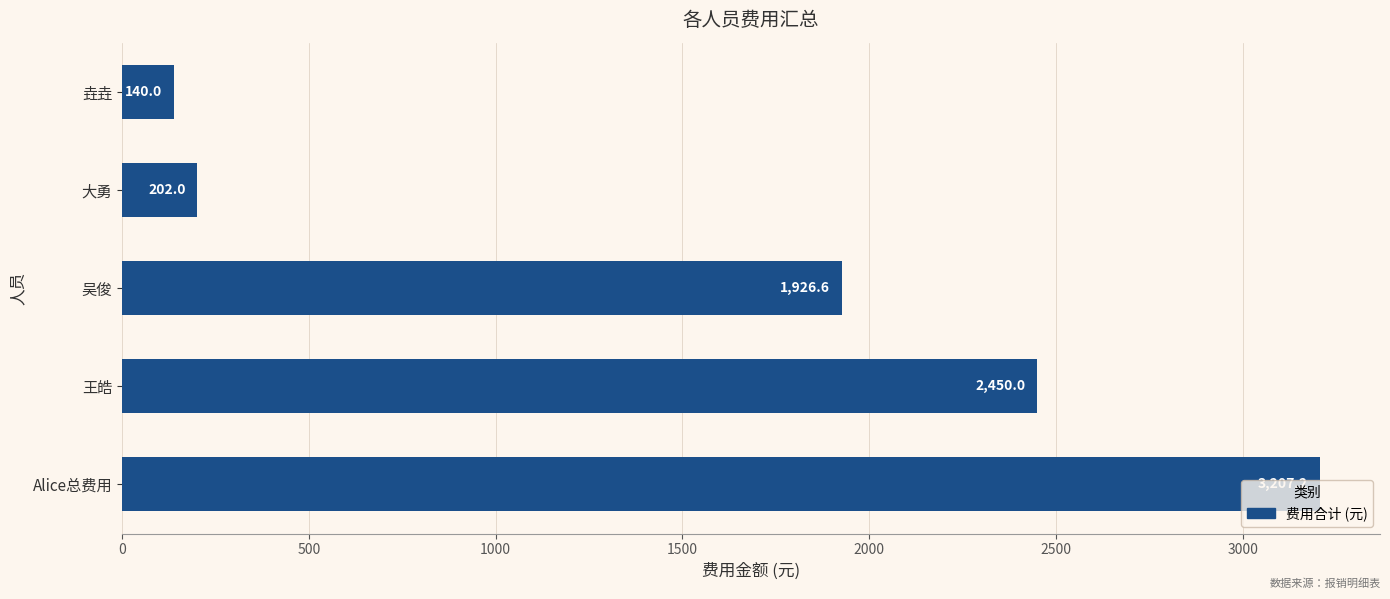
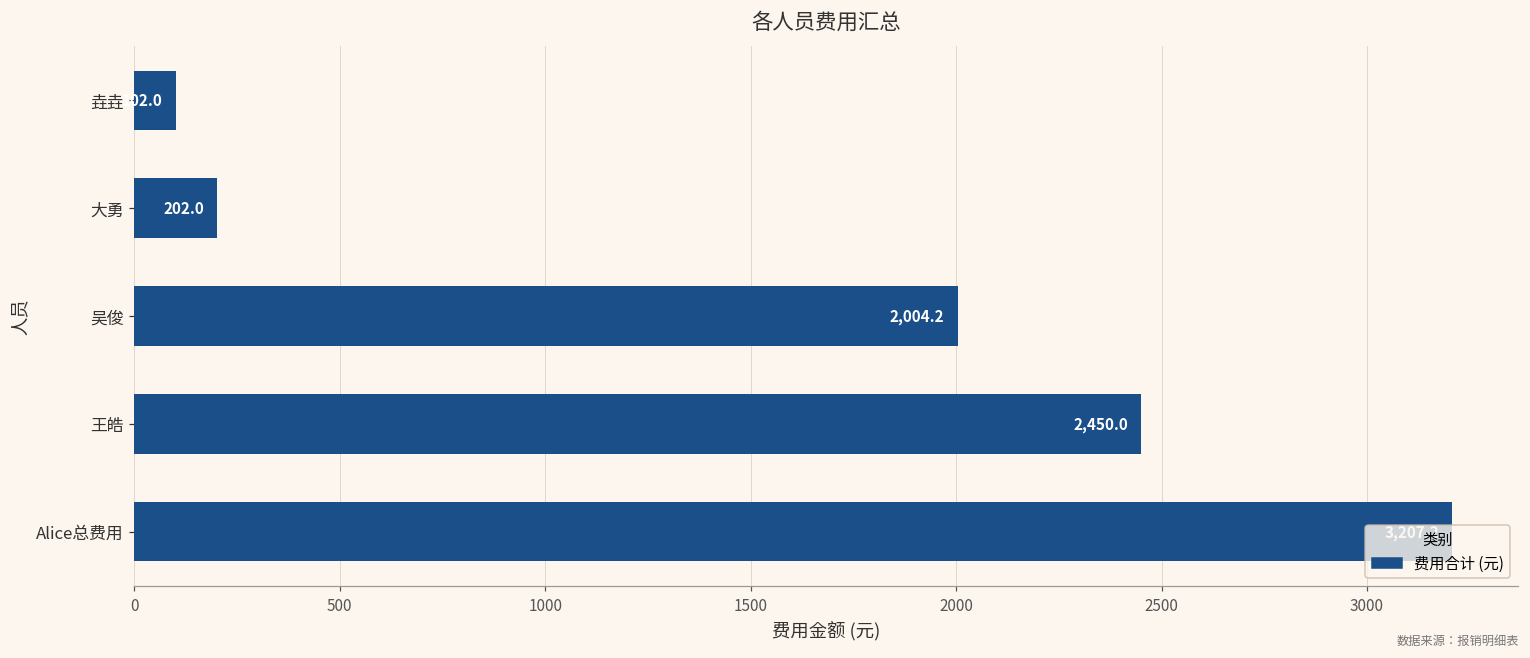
  {
-   "垚垚": "140.0",
+   "垚垚": "102.0",
    "大勇": "202.0",
-   "吴俊": "1,926.6",
+   "吴俊": "2,004.2",
    "王皓": "2,450.0"
  }
